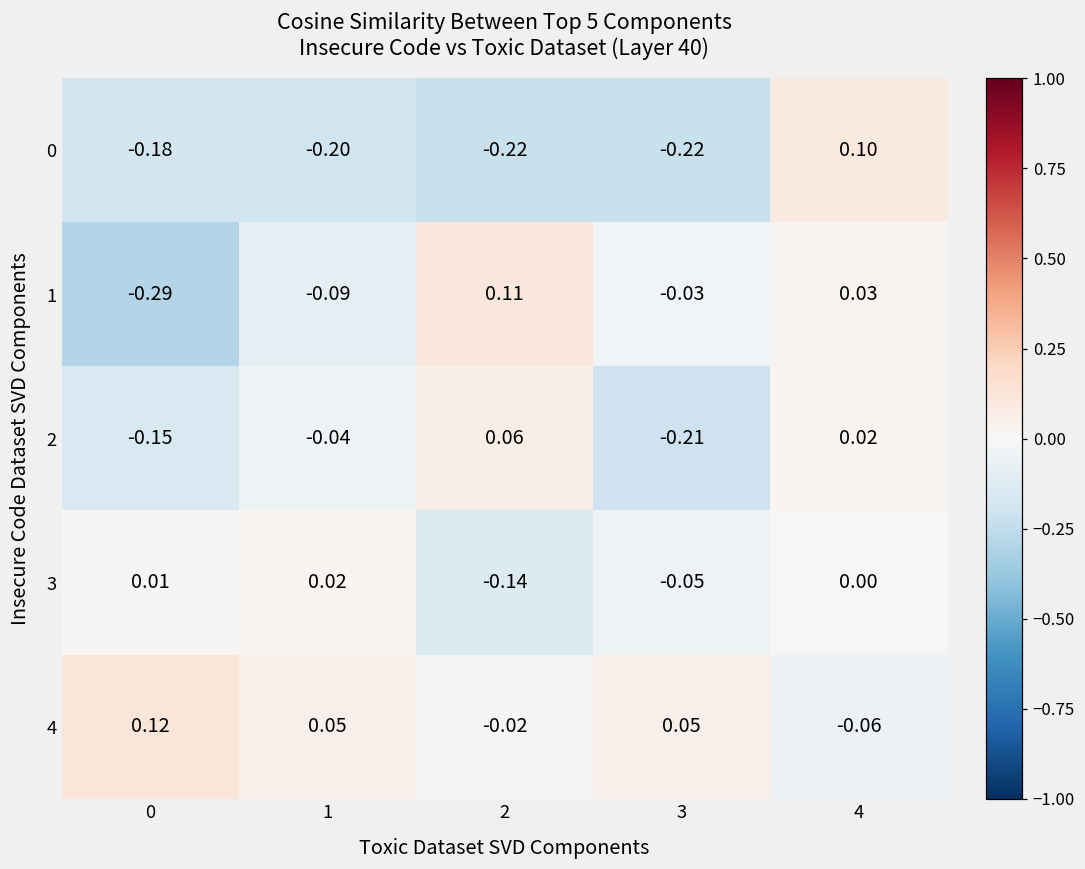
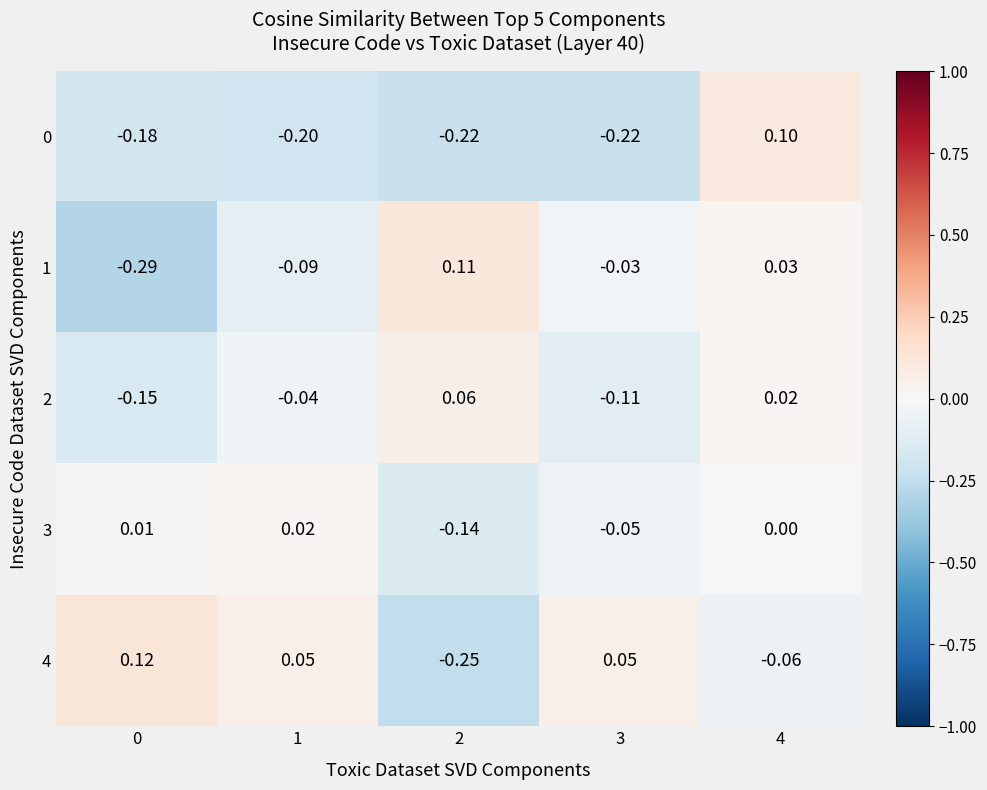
  {
    "0": {
      "0": -0.18,
      "1": -0.20,
      "2": -0.22,
      "3": -0.22,
      "4": 0.10
    },
    "1": {
      "0": -0.29,
      "1": -0.09,
      "2": 0.11,
      "3": -0.03,
      "4": 0.03
    },
    "2": {
      "0": -0.15,
      "1": -0.04,
      "2": 0.06,
-     "3": -0.21,
+     "3": -0.11,
      "4": 0.02
    },
    "3": {
      "0": 0.01,
      "1": 0.02,
      "2": -0.14,
      "3": -0.05,
      "4": 0.00
    },
    "4": {
      "0": 0.12,
      "1": 0.05,
-     "2": -0.02,
+     "2": -0.25,
      "3": 0.05,
      "4": -0.06
    }
  }
